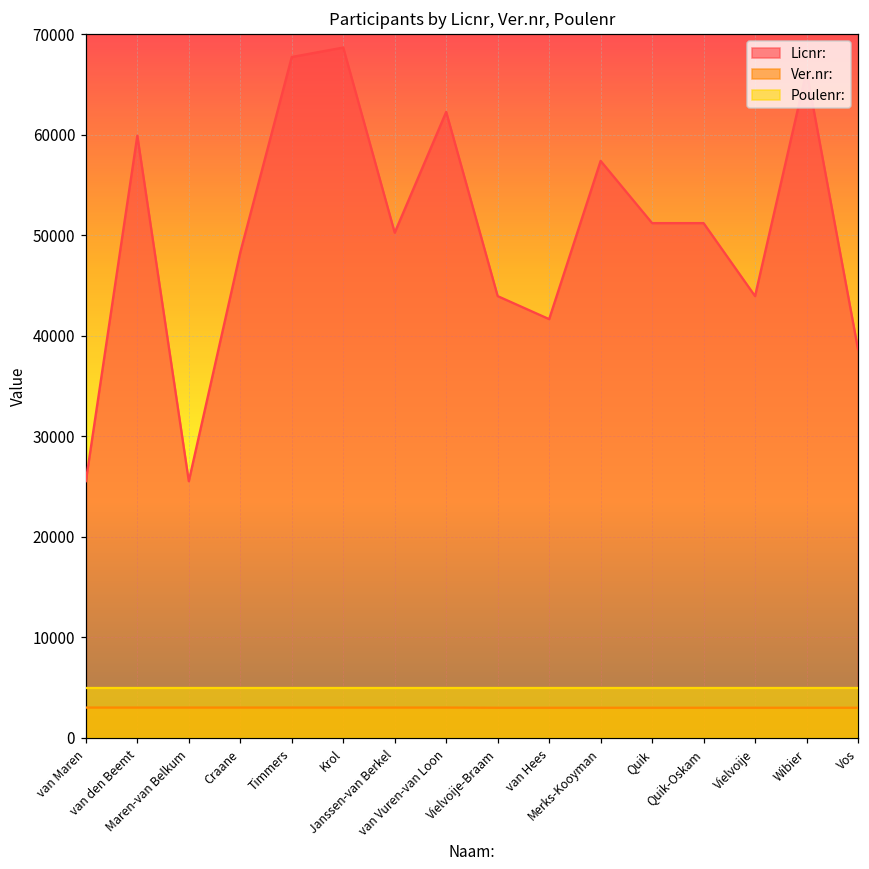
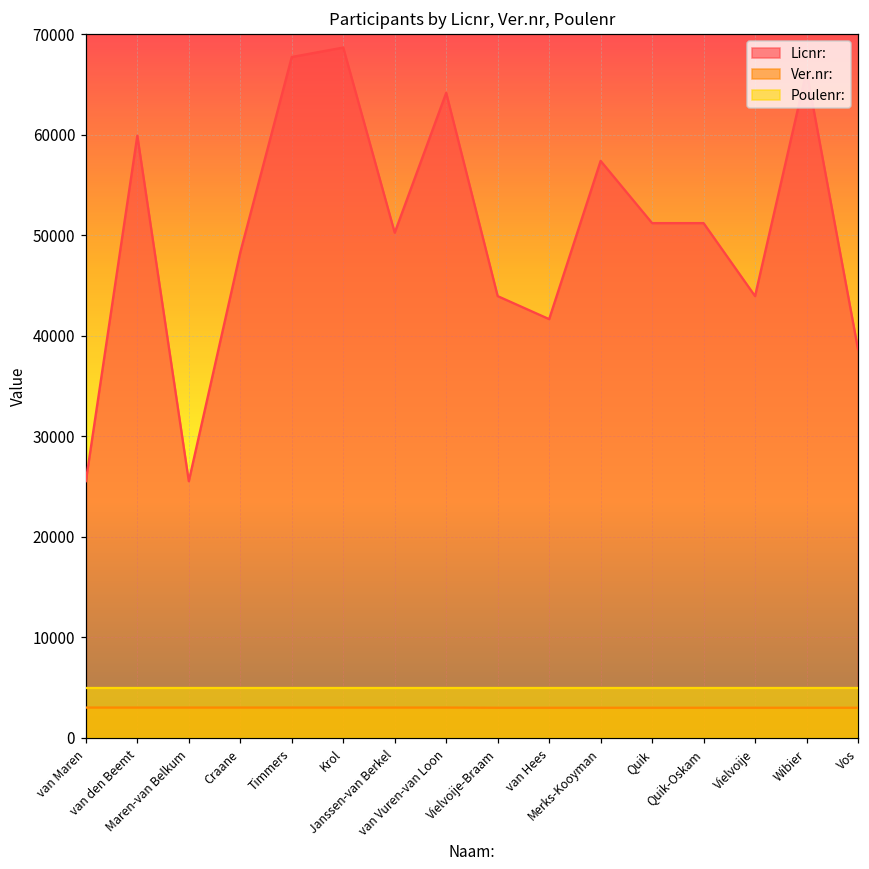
  {
    "Licnr:": {
      "van Maren": 26000,
      "van den Beemt": 60000,
      "Maren-van Belkum": 26000,
      "Craane": 48000,
      "Timmers": 68000,
      "Krol": 69000,
      "Janssen-van Berkel": 50000,
-     "van Vuren-van Loon": 62000,
+     "van Vuren-van Loon": 64000,
      "Vielvoije-Braam": 44000,
      "van Hees": 42000,
      "Merks-Kooyman": 57000,
      "Quik": 51000,
      "Quik-Oskam": 51000,
      "Vielvoije": 44000,
      "Vos": 39000
    },
    "Ver.nr:": {
      "van Maren": 3000,
      "van den Beemt": 3000,
      "Maren-van Belkum": 3000,
      "Craane": 3000,
      "Timmers": 3000,
      "Krol": 3000,
      "Janssen-van Berkel": 3000,
      "van Vuren-van Loon": 3000,
      "Vielvoije-Braam": 3000,
      "van Hees": 3000,
      "Merks-Kooyman": 3000,
      "Quik": 3000,
      "Quik-Oskam": 3000,
      "Vielvoije": 3000,
      "Wibier": 3000,
      "Vos": 3000
    },
    "Poulenr:": {
      "van Maren": 5000,
      "van den Beemt": 5000,
      "Maren-van Belkum": 5000,
      "Craane": 5000,
      "Timmers": 5000,
      "Krol": 5000,
      "Janssen-van Berkel": 5000,
      "van Vuren-van Loon": 5000,
      "Vielvoije-Braam": 5000,
      "van Hees": 5000,
      "Merks-Kooyman": 5000,
      "Quik": 5000,
      "Quik-Oskam": 5000,
      "Vielvoije": 5000,
      "Wibier": 5000,
      "Vos": 5000
    }
  }
